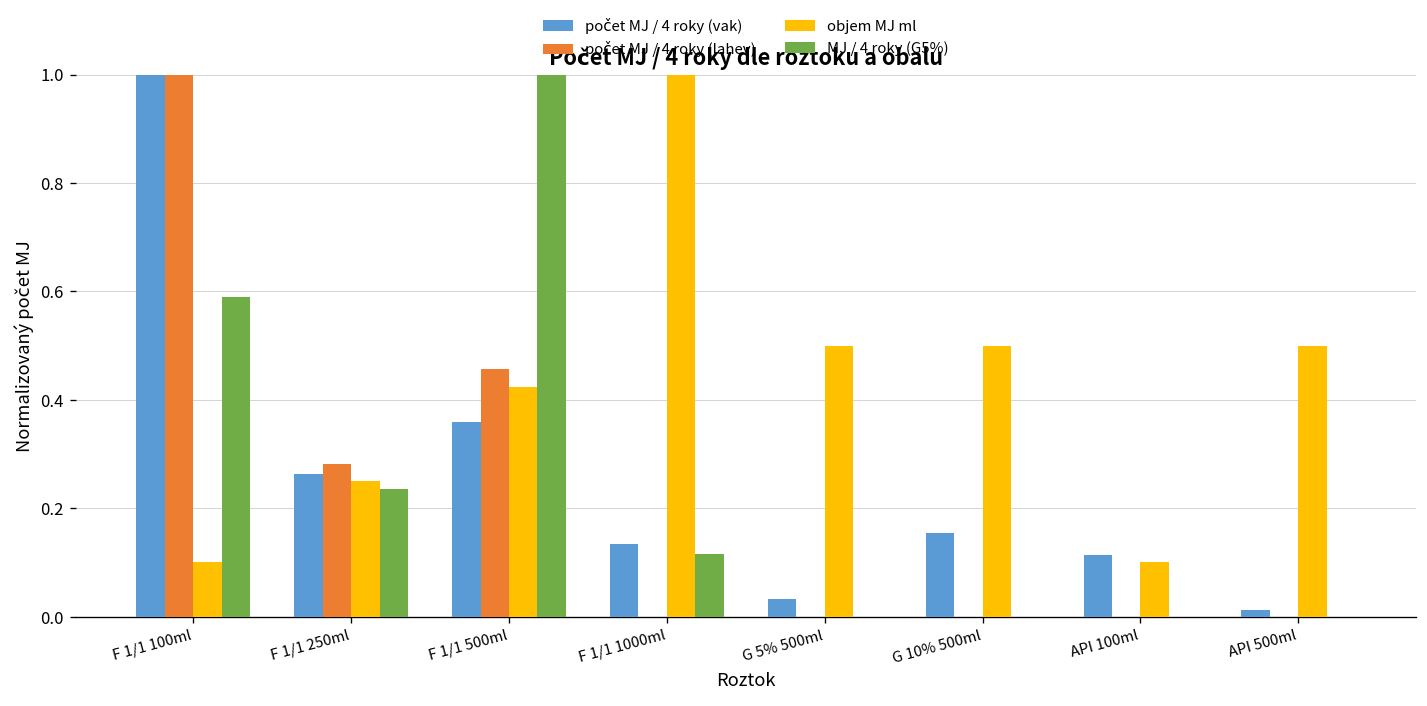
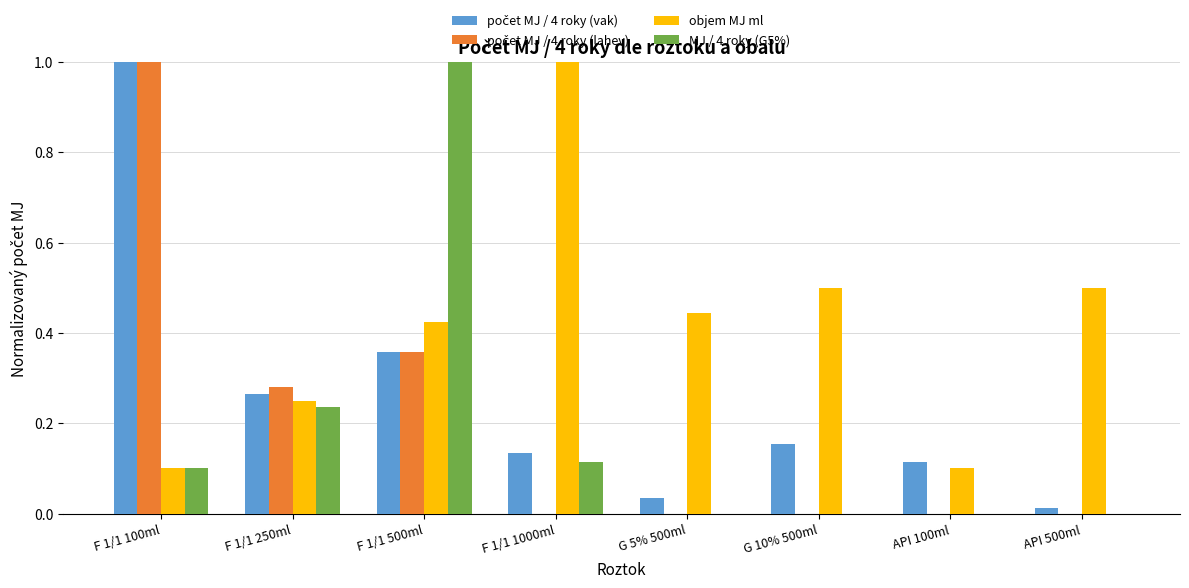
  {
    "počet MJ / 4 roky (vak)": {
      "F 1/1 100ml": 1.00,
      "F 1/1 250ml": 0.26,
      "F 1/1 500ml": 0.36,
      "F 1/1 1000ml": 0.13,
      "G 5% 500ml": 0.03,
      "G 10% 500ml": 0.15,
      "API 100ml": 0.11,
      "API 500ml": 0.01
    },
    "počet MJ / 4 roky (lahev)": {
      "F 1/1 100ml": 1.00,
      "F 1/1 250ml": 0.28,
-     "F 1/1 500ml": 0.46,
+     "F 1/1 500ml": 0.36,
      "F 1/1 1000ml": 0.00,
      "G 5% 500ml": 0.00,
      "G 10% 500ml": 0.00,
      "API 100ml": 0.00,
      "API 500ml": 0.00
    },
    "objem MJ ml": {
      "F 1/1 100ml": 0.10,
      "F 1/1 250ml": 0.25,
      "F 1/1 500ml": 0.42,
      "F 1/1 1000ml": 1.00,
-     "G 5% 500ml": 0.50,
+     "G 5% 500ml": 0.44,
      "G 10% 500ml": 0.50,
      "API 100ml": 0.10,
      "API 500ml": 0.50
    },
    "MJ / 4 roky (G5%)": {
-     "F 1/1 100ml": 0.59,
+     "F 1/1 100ml": 0.10,
      "F 1/1 250ml": 0.24,
      "F 1/1 500ml": 1.00,
      "F 1/1 1000ml": 0.12,
      "G 5% 500ml": 0.00,
      "G 10% 500ml": 0.00,
      "API 100ml": 0.00,
      "API 500ml": 0.00
    }
  }
